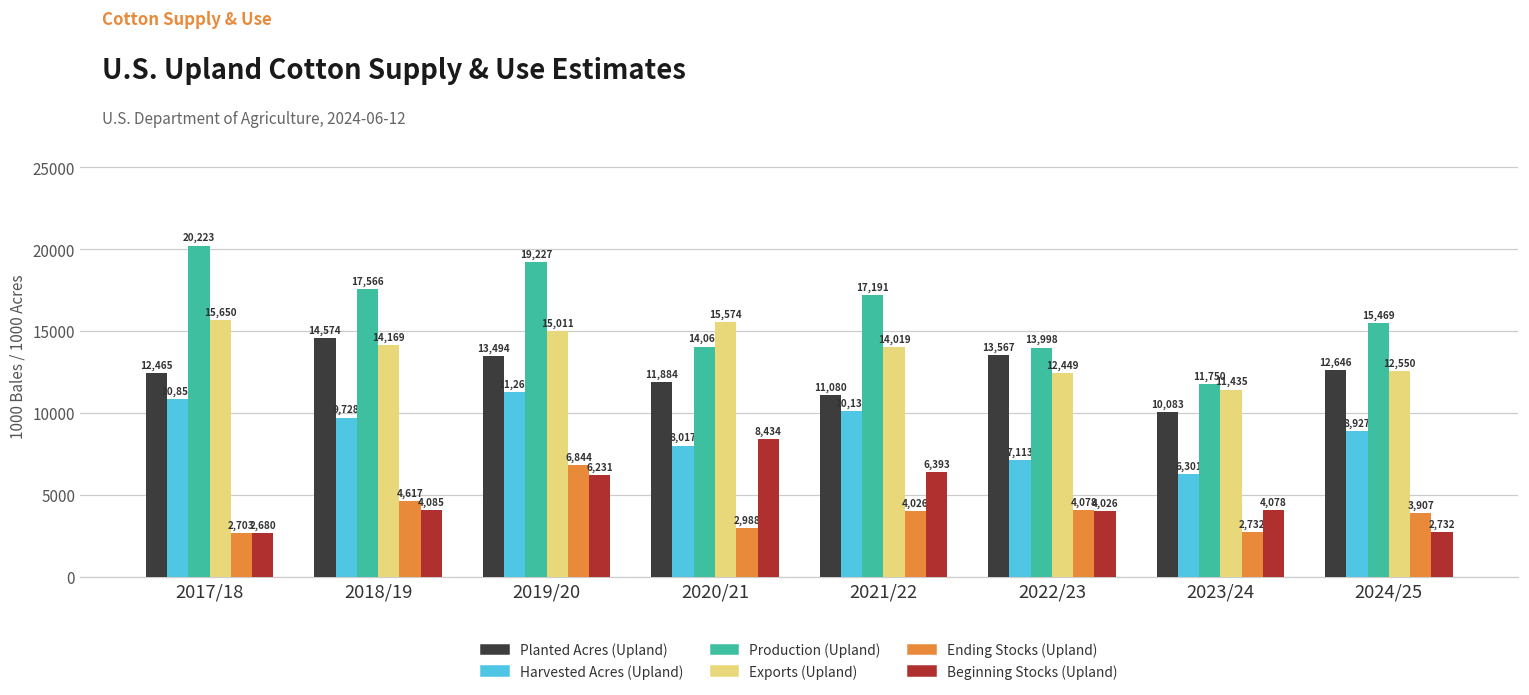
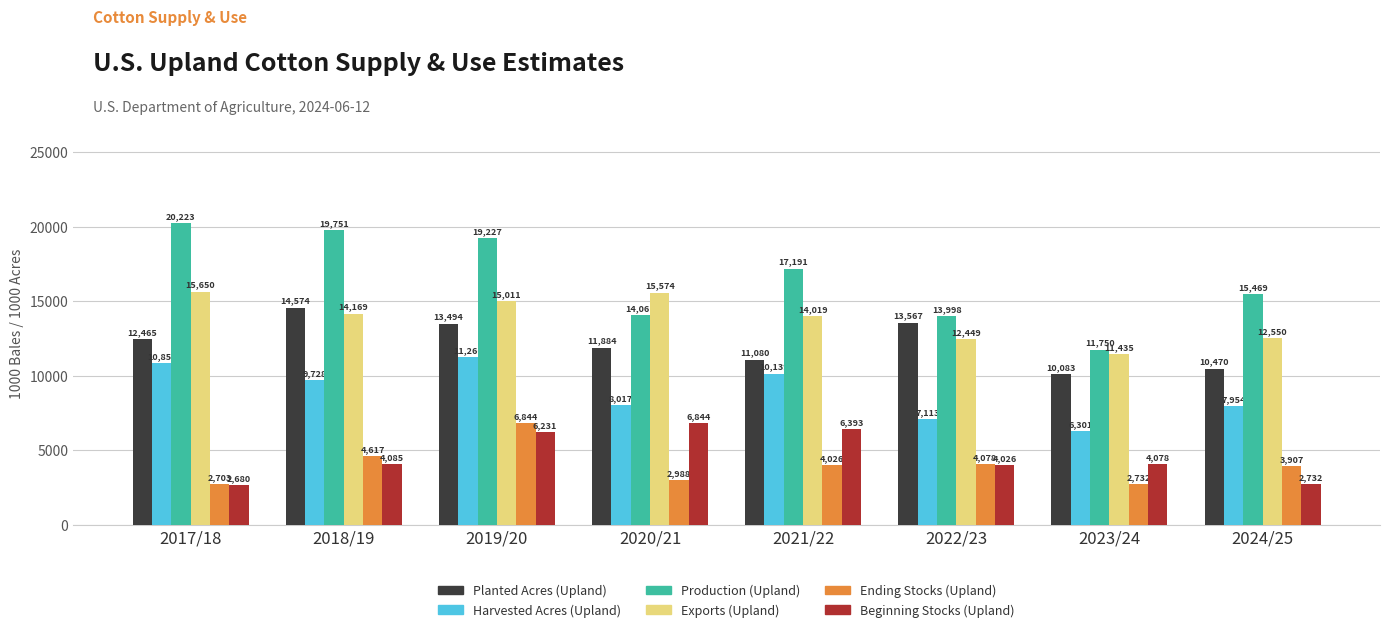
  {
    "Planted Acres (Upland)": {
      "2017/18": "12,465",
      "2018/19": "14,574",
      "2019/20": "13,494",
      "2020/21": "11,884",
      "2021/22": "11,080",
      "2022/23": "13,567",
      "2023/24": "10,083",
-     "2024/25": "12,646"
+     "2024/25": "10,470"
    },
    "Harvested Acres (Upland)": {
      "2017/18": "10,850",
      "2018/19": "9,728",
      "2019/20": "11,266",
      "2020/21": "8,017",
      "2021/22": "10,139",
      "2022/23": "7,113",
      "2023/24": "6,301",
-     "2024/25": "8,927"
+     "2024/25": "7,954"
    },
    "Production (Upland)": {
      "2017/18": "20,223",
-     "2018/19": "17,566",
+     "2018/19": "19,751",
      "2019/20": "19,227",
      "2020/21": "14,061",
      "2021/22": "17,191",
      "2022/23": "13,998",
      "2024/25": "15,469"
    },
    "Exports (Upland)": {
      "2017/18": "15,650",
      "2018/19": "14,169",
      "2019/20": "15,011",
      "2020/21": "15,574",
      "2021/22": "14,019",
      "2022/23": "12,449",
      "2024/25": "12,550"
    },
    "Ending Stocks (Upland)": {
      "2018/19": "4,617",
      "2019/20": "6,844",
      "2020/21": "2,988",
      "2021/22": "4,026",
      "2023/24": "2,732",
      "2024/25": "3,907"
    },
    "Beginning Stocks (Upland)": {
      "2018/19": "4,085",
      "2019/20": "6,231",
-     "2020/21": "8,434",
+     "2020/21": "6,844",
      "2021/22": "6,393",
      "2023/24": "4,078",
      "2024/25": "2,732"
    }
  }
